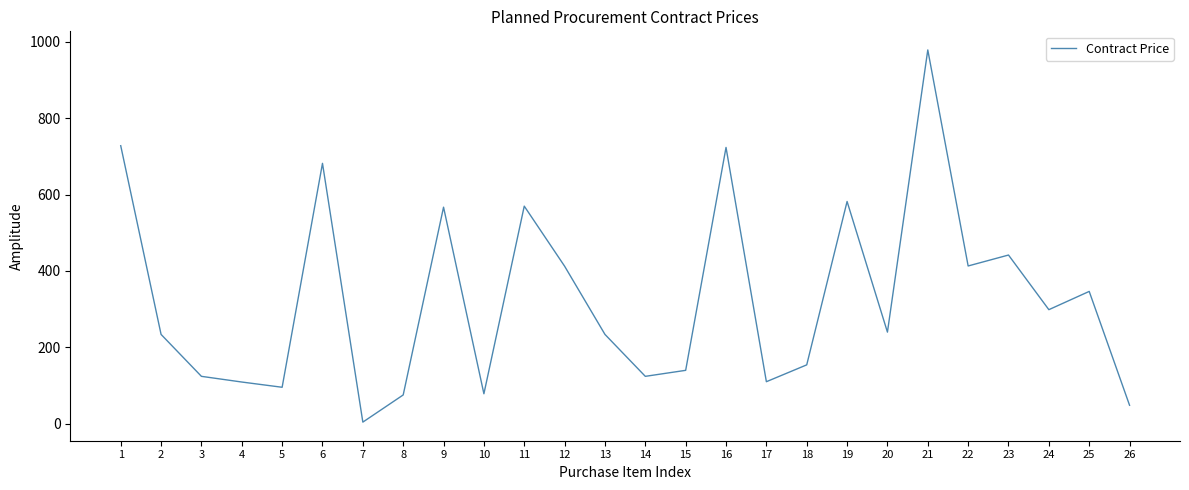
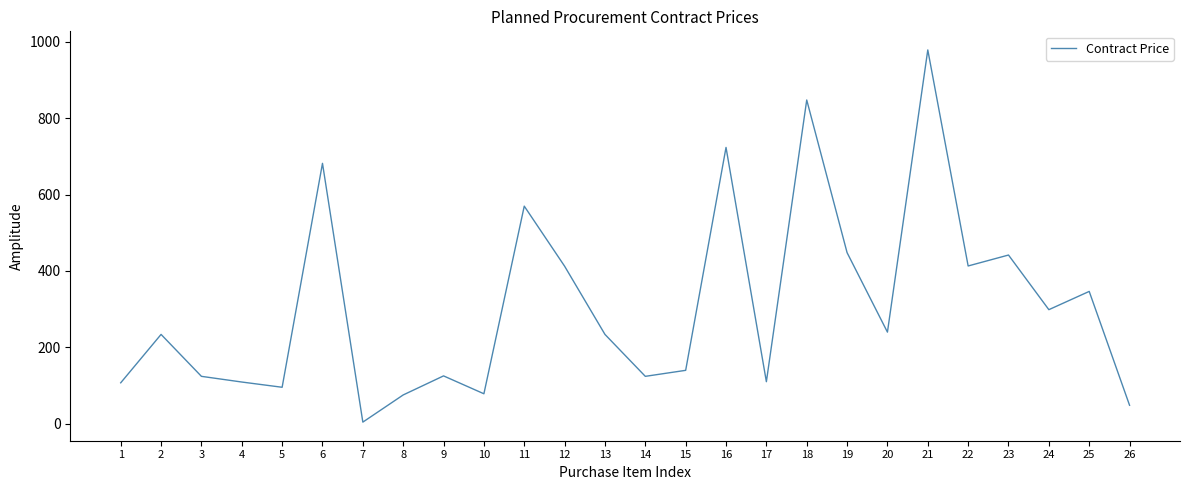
  {
-   "1": 730,
+   "1": 110,
    "2": 230,
    "3": 120,
    "4": 110,
    "5": 100,
    "6": 680,
    "7": 0,
    "8": 80,
-   "9": 570,
+   "9": 130,
    "10": 80,
    "11": 570,
    "12": 410,
    "13": 230,
    "14": 120,
    "15": 140,
    "16": 720,
    "17": 110,
-   "18": 150,
-   "19": 580,
+   "18": 850,
+   "19": 450,
    "20": 240,
    "21": 980,
    "22": 410,
    "23": 440,
    "24": 300,
    "25": 350,
    "26": 50
  }
